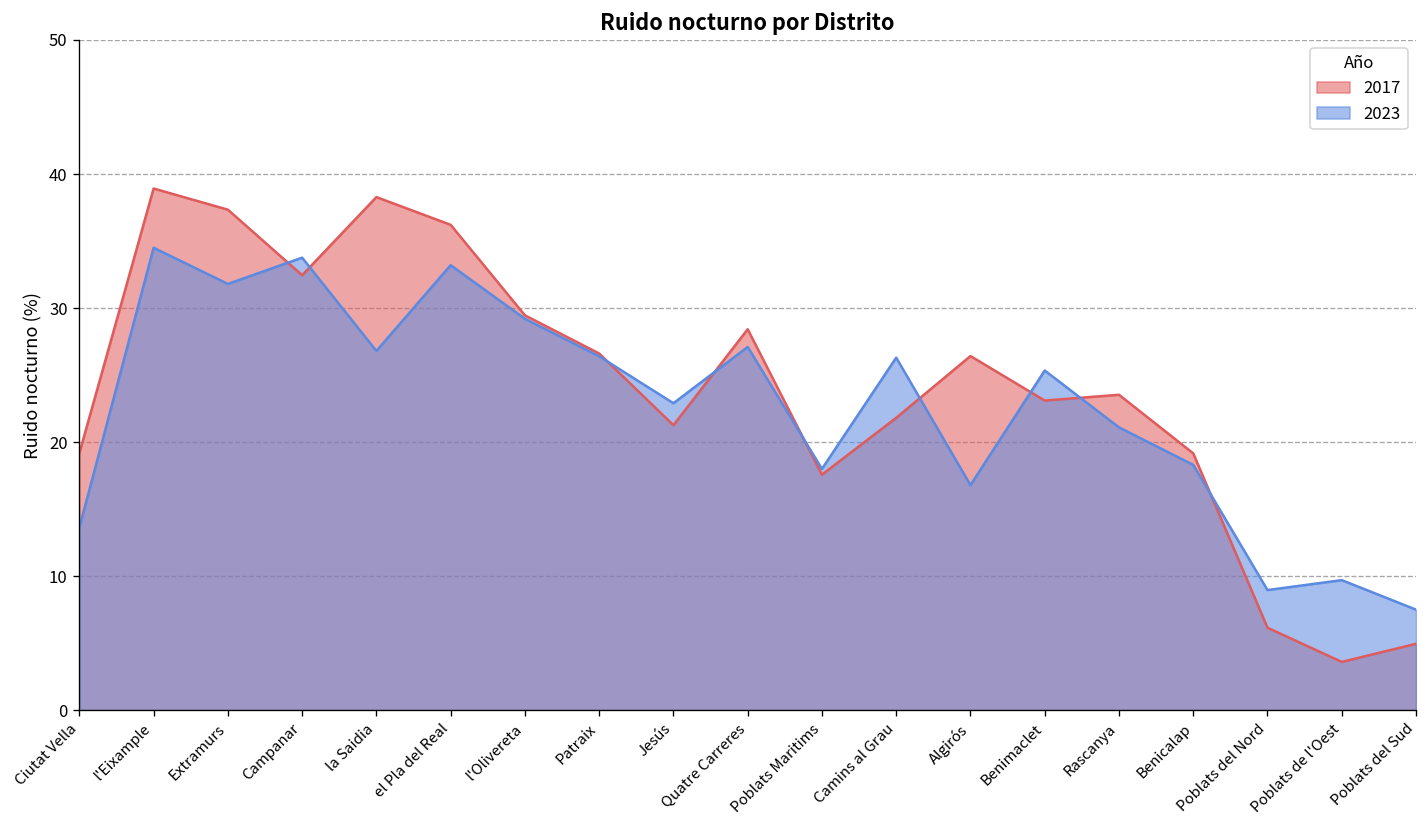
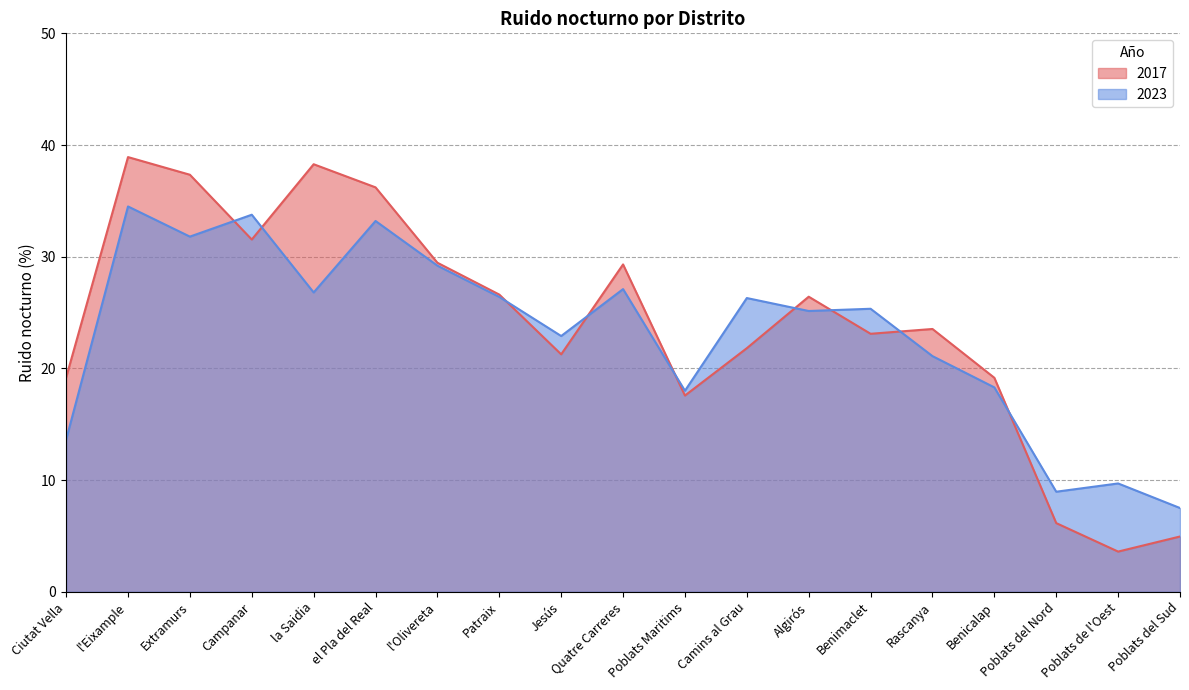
  {
    "2017": {
      "Ciutat Vella": 19.2,
      "l'Eixample": 38.9,
      "Extramurs": 37.3,
-     "Campanar": 32.5,
+     "Campanar": 31.5,
      "la Saidia": 38.3,
      "el Pla del Real": 36.2,
      "l'Olivereta": 29.5,
      "Jesús": 21.3,
-     "Quatre Carreres": 28.4,
+     "Quatre Carreres": 29.3,
      "Poblats Maritims": 17.6,
      "Camins al Grau": 21.8,
      "Algirós": 26.4,
      "Benimaclet": 23.1,
      "Rascanya": 23.5,
      "Benicalap": 19.2,
      "Poblats del Nord": 6.2,
      "Poblats de l'Oest": 3.6,
      "Poblats del Sud": 5.0
    },
    "2023": {
      "Ciutat Vella": 13.6,
      "l'Eixample": 34.5,
      "Extramurs": 31.8,
      "Campanar": 33.8,
      "la Saidia": 26.8,
      "el Pla del Real": 33.2,
      "l'Olivereta": 29.2,
      "Jesús": 22.9,
      "Quatre Carreres": 27.1,
      "Poblats Maritims": 18.0,
      "Camins al Grau": 26.3,
-     "Algirós": 16.8,
+     "Algirós": 25.1,
      "Benimaclet": 25.3,
      "Rascanya": 21.1,
      "Benicalap": 18.3,
      "Poblats del Nord": 9.0,
      "Poblats de l'Oest": 9.7,
      "Poblats del Sud": 7.5
    }
  }
